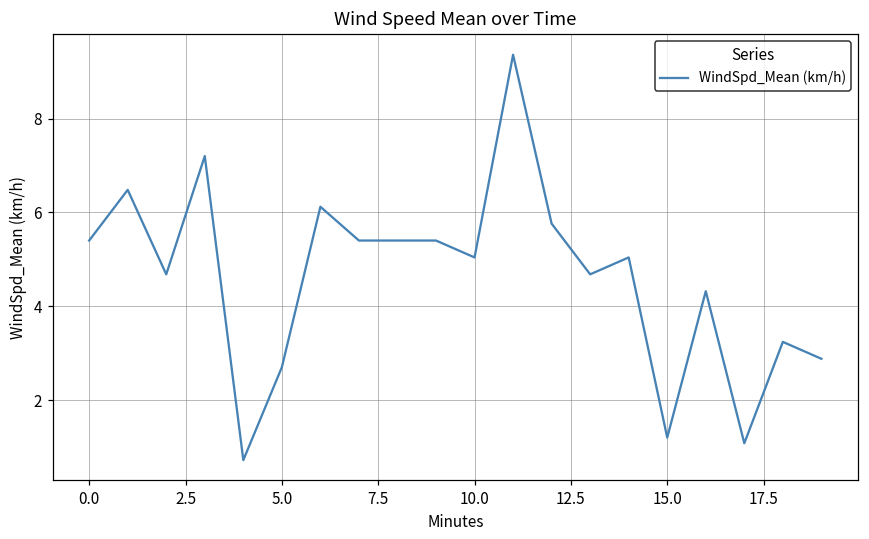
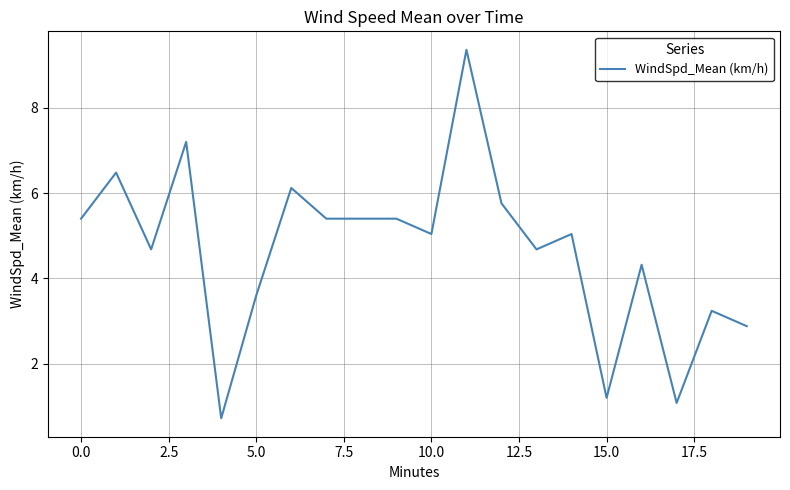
  {
    "0.0": 5.4,
-   "5.0": 2.7,
+   "5.0": 3.6,
    "10.0": 5.0,
    "15.0": 1.2
  }
